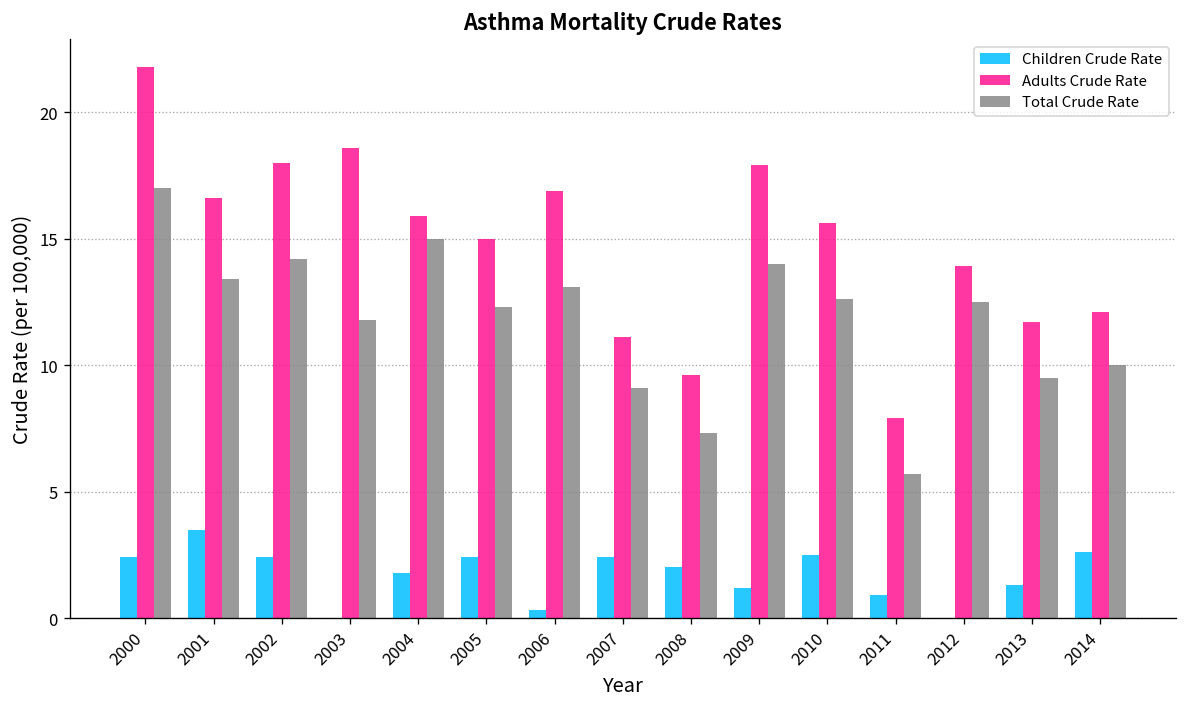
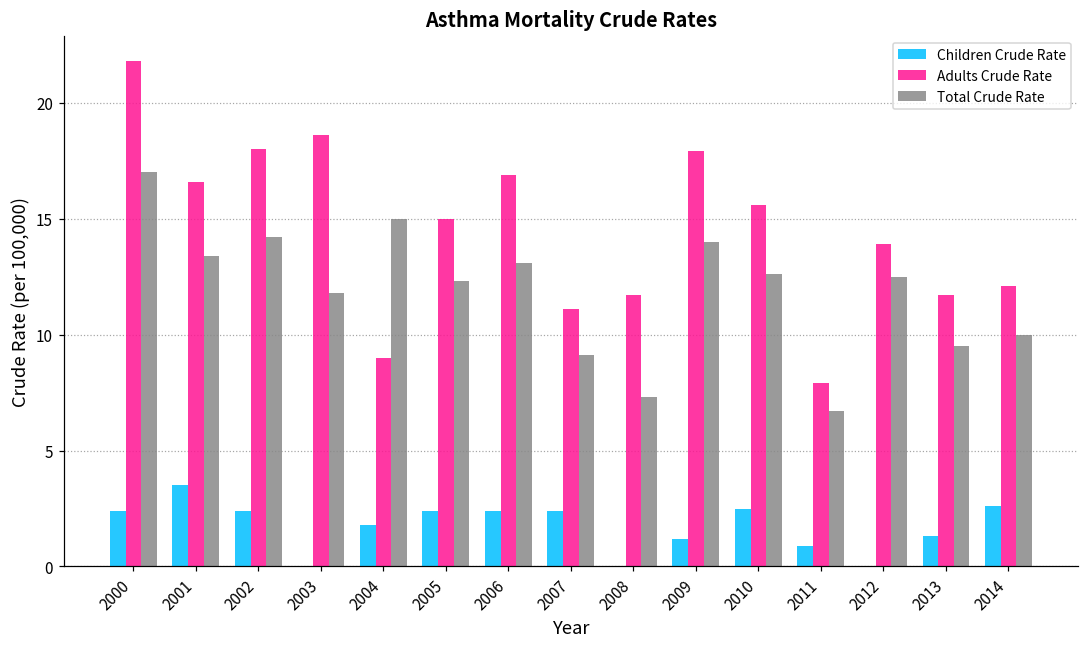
  {
    "Children Crude Rate": {
      "2000": 2.4,
      "2001": 3.5,
      "2002": 2.4,
      "2003": 0.0,
      "2004": 1.8,
      "2005": 2.4,
-     "2006": 0.3,
+     "2006": 2.4,
      "2007": 2.4,
-     "2008": 2,
+     "2008": 0,
      "2009": 1.2,
      "2010": 2.5,
      "2011": 0.9,
      "2012": 0.0,
      "2013": 1.3,
      "2014": 2.6
    },
    "Adults Crude Rate": {
      "2000": 21.8,
      "2001": 16.6,
      "2002": 18.0,
      "2003": 18.6,
-     "2004": 15.9,
+     "2004": 9.0,
      "2005": 15.0,
      "2006": 16.9,
      "2007": 11.1,
-     "2008": 9.6,
+     "2008": 11.7,
      "2009": 17.9,
      "2010": 15.6,
      "2011": 7.9,
      "2012": 13.9,
      "2013": 11.7,
      "2014": 12.1
    },
    "Total Crude Rate": {
      "2000": 17.0,
      "2001": 13.4,
      "2002": 14.2,
      "2003": 11.8,
      "2004": 15.0,
      "2005": 12.3,
      "2006": 13.1,
      "2007": 9.1,
      "2008": 7.3,
      "2009": 14.0,
      "2010": 12.6,
-     "2011": 5.7,
+     "2011": 6.7,
      "2012": 12.5,
      "2013": 9.5,
      "2014": 10.0
    }
  }
